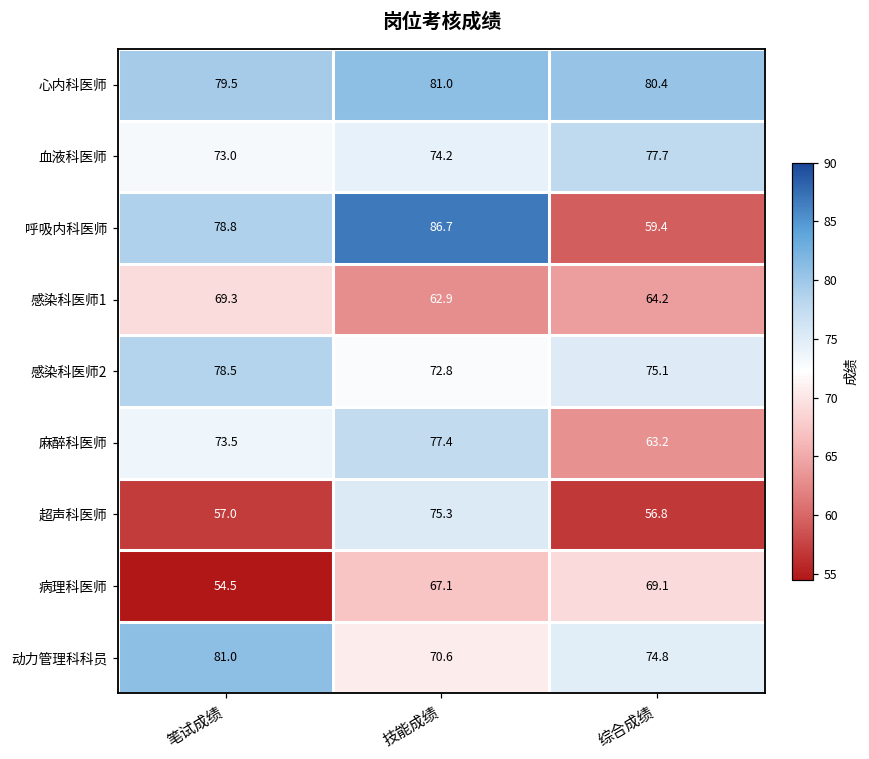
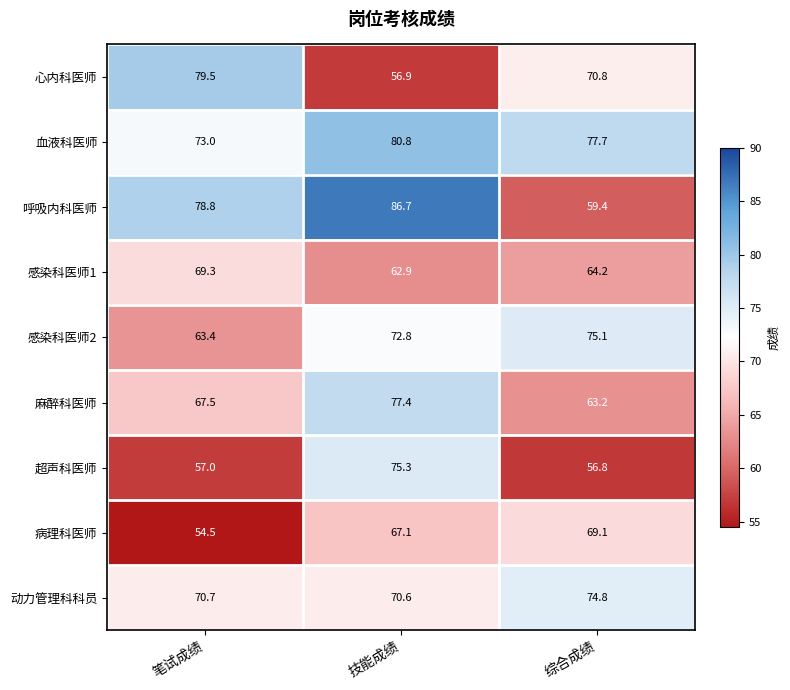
  {
    "心内科医师": {
      "笔试成绩": 79.5,
-     "技能成绩": 81.0,
-     "综合成绩": 80.4
+     "技能成绩": 56.9,
+     "综合成绩": 70.8
    },
    "血液科医师": {
      "笔试成绩": 73.0,
-     "技能成绩": 74.2,
+     "技能成绩": 80.8,
      "综合成绩": 77.7
    },
    "呼吸内科医师": {
      "笔试成绩": 78.8,
      "技能成绩": 86.7,
      "综合成绩": 59.4
    },
    "感染科医师1": {
      "笔试成绩": 69.3,
      "技能成绩": 62.9,
      "综合成绩": 64.2
    },
    "感染科医师2": {
-     "笔试成绩": 78.5,
+     "笔试成绩": 63.4,
      "技能成绩": 72.8,
      "综合成绩": 75.1
    },
    "麻醉科医师": {
-     "笔试成绩": 73.5,
+     "笔试成绩": 67.5,
      "技能成绩": 77.4,
      "综合成绩": 63.2
    },
    "超声科医师": {
      "笔试成绩": 57.0,
      "技能成绩": 75.3,
      "综合成绩": 56.8
    },
    "病理科医师": {
      "笔试成绩": 54.5,
      "技能成绩": 67.1,
      "综合成绩": 69.1
    },
    "动力管理科科员": {
-     "笔试成绩": 81.0,
+     "笔试成绩": 70.7,
      "技能成绩": 70.6,
      "综合成绩": 74.8
    }
  }
